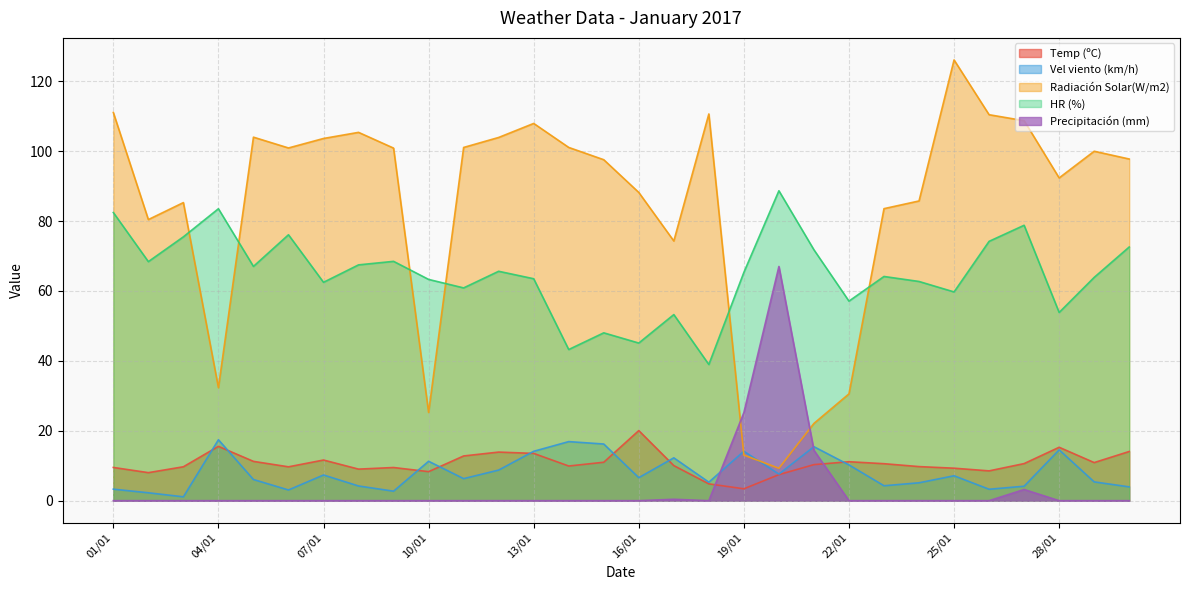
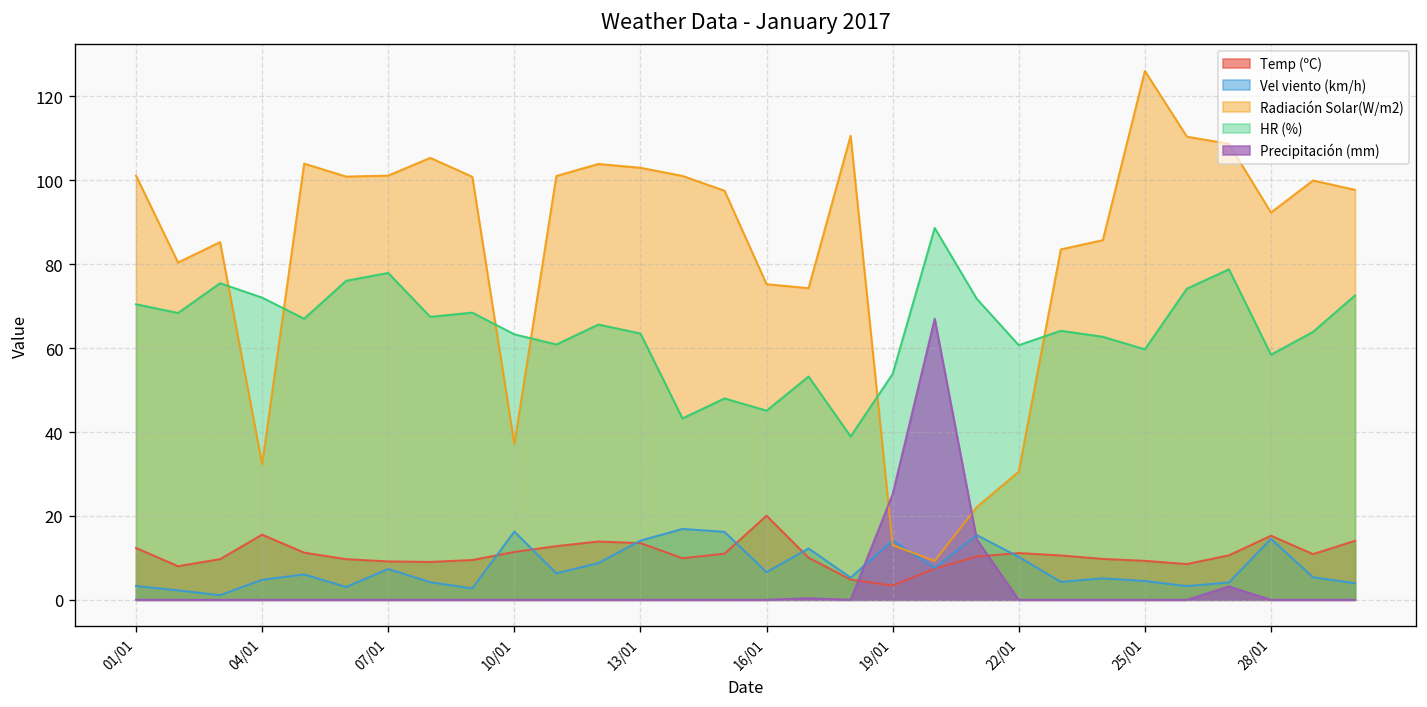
  {
    "Temp (ºC)": {
-     "01/01": 10,
+     "01/01": 12,
      "04/01": 16,
-     "07/01": 12,
-     "10/01": 8,
+     "07/01": 9,
+     "10/01": 11,
      "16/01": 20,
      "19/01": 3,
      "22/01": 11,
      "25/01": 9,
      "28/01": 15
    },
    "Vel viento (km/h)": {
      "01/01": 3,
-     "04/01": 17,
+     "04/01": 5,
      "07/01": 7,
-     "10/01": 11,
+     "10/01": 16,
      "16/01": 7,
      "19/01": 14,
      "22/01": 10,
-     "25/01": 7,
+     "25/01": 4,
      "28/01": 15
    },
    "Radiación Solar(W/m2)": {
-     "01/01": 111,
+     "01/01": 101,
      "04/01": 32,
-     "07/01": 104,
-     "10/01": 25,
-     "13/01": 108,
-     "16/01": 88,
+     "07/01": 101,
+     "10/01": 37,
+     "13/01": 103,
+     "16/01": 75,
      "19/01": 13,
      "22/01": 31,
      "25/01": 126,
      "28/01": 92
    },
    "HR (%)": {
-     "01/01": 82,
-     "04/01": 84,
-     "07/01": 62,
+     "01/01": 70,
+     "04/01": 72,
+     "07/01": 78,
      "10/01": 63,
      "13/01": 63,
      "16/01": 45,
-     "19/01": 65,
-     "22/01": 57,
+     "19/01": 54,
+     "22/01": 61,
      "25/01": 60,
-     "28/01": 54
+     "28/01": 58
    },
    "Precipitación (mm)": {
      "01/01": 0,
      "04/01": 0,
      "07/01": 0,
      "10/01": 0,
      "13/01": 0,
      "16/01": 0,
      "19/01": 25,
      "22/01": 0,
      "25/01": 0,
      "28/01": 0
    }
  }
